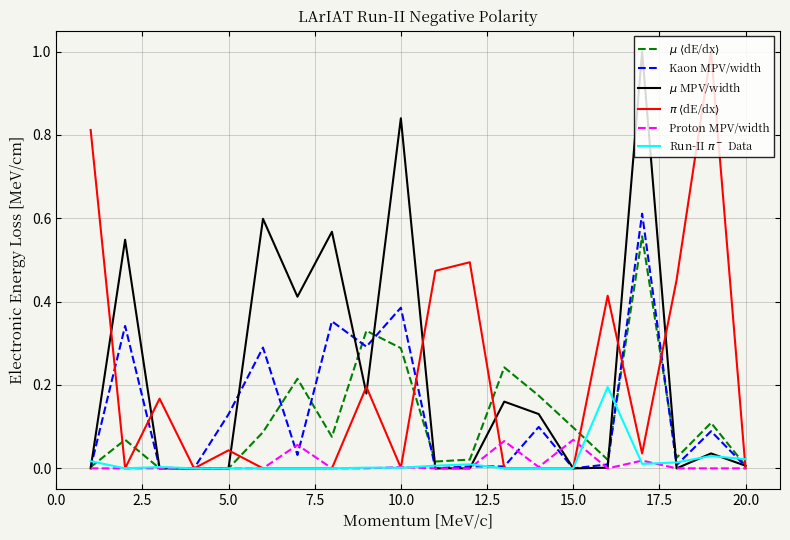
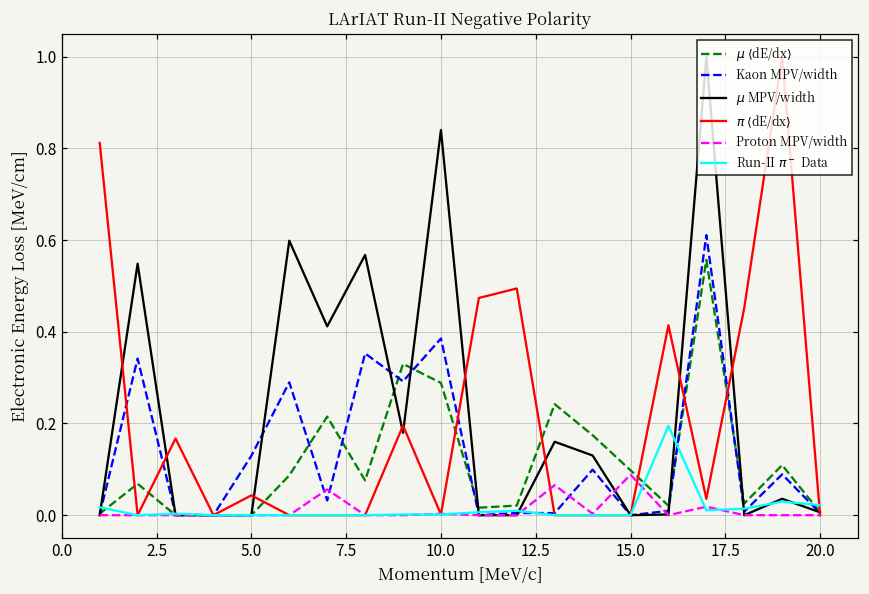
  {
    "Kaon MPV/width": {
      "5.0": 0.13,
      "10.0": 0.39
    },
    "Proton MPV/width": {
-     "15.0": 0.07
+     "15.0": 0.09
    }
  }
